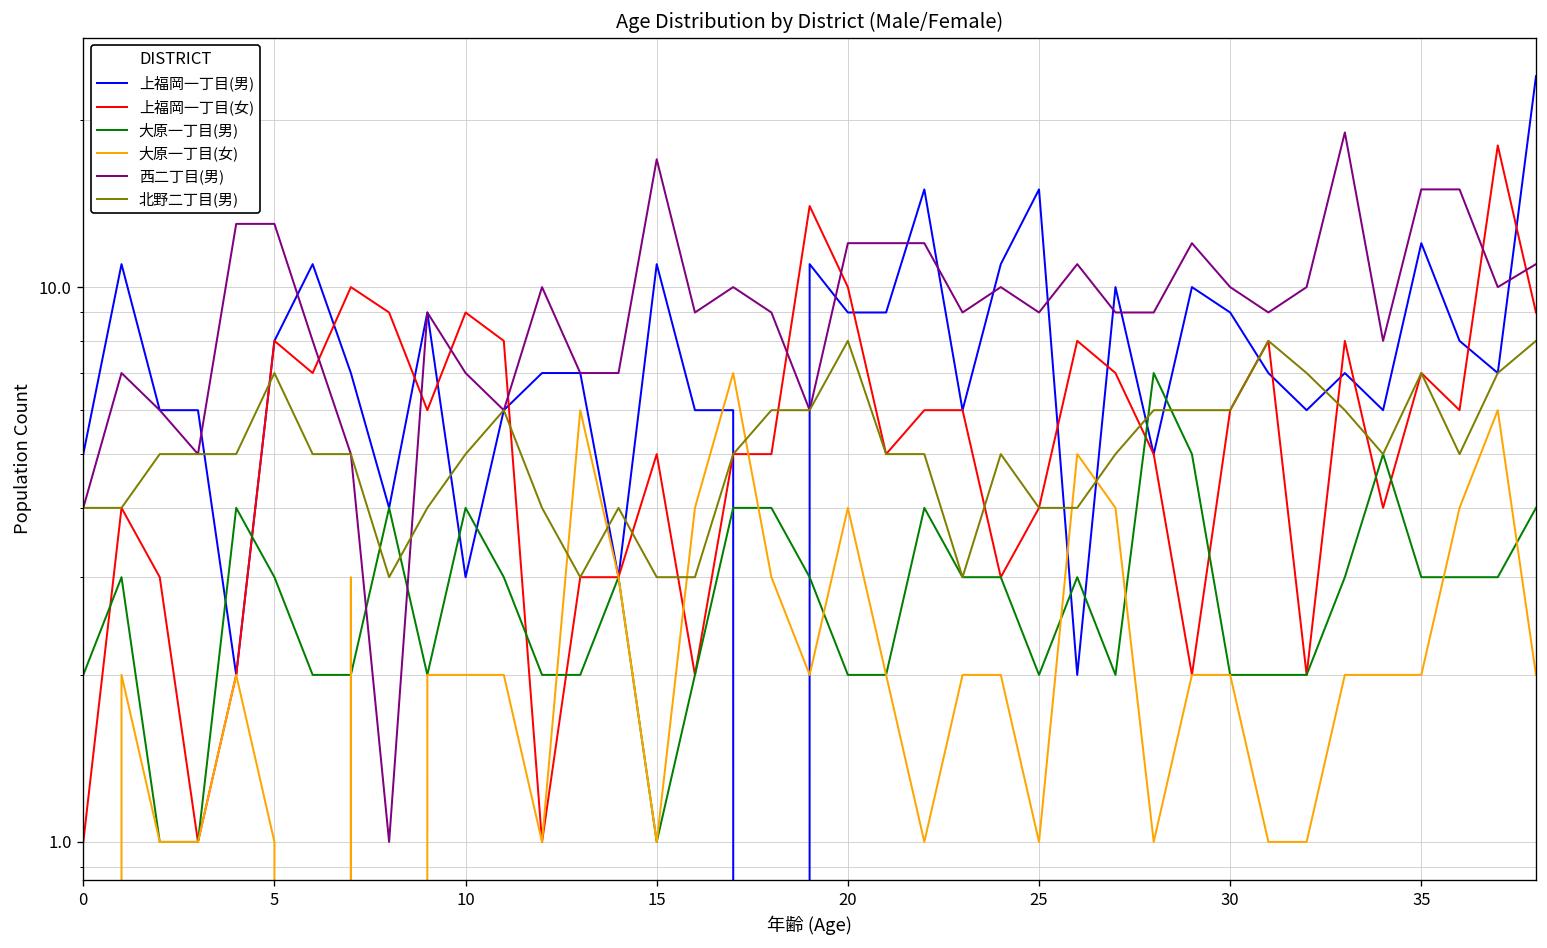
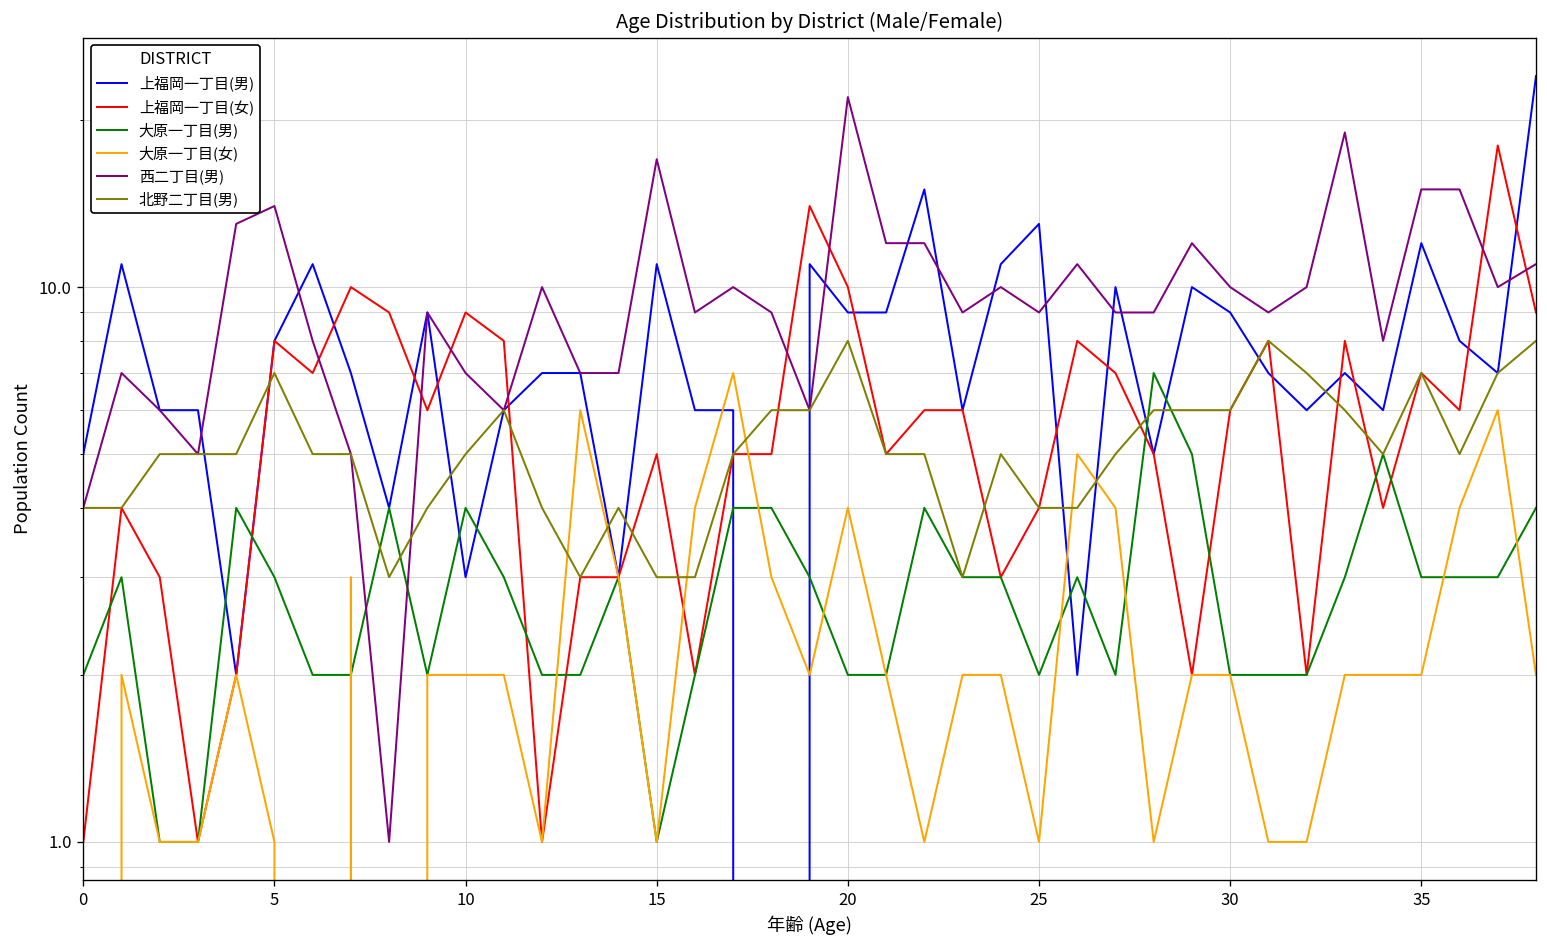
  {
    "上福岡一丁目(男)": {
      "0": 5,
      "10": 3,
      "15": 11,
      "20": 9,
-     "25": 15,
+     "25": 13,
      "30": 9,
      "35": 12
    },
    "上福岡一丁目(女)": {
      "0": 1,
      "10": 9,
      "15": 5,
      "20": 10
    },
    "大原一丁目(男)": {
      "0": 2,
      "5": 3,
      "10": 4,
      "20": 2,
      "25": 2,
      "35": 3
    },
    "大原一丁目(女)": {
      "5": 1,
      "10": 2,
      "20": 4,
      "25": 1,
      "35": 2
    },
    "西二丁目(男)": {
-     "5": 13,
+     "5": 14,
      "10": 7,
      "15": 17,
-     "20": 12,
+     "20": 22,
      "25": 9,
      "30": 10,
      "35": 15
    },
    "北野二丁目(男)": {
      "5": 7,
      "10": 5,
      "15": 3,
      "20": 8
    }
  }
